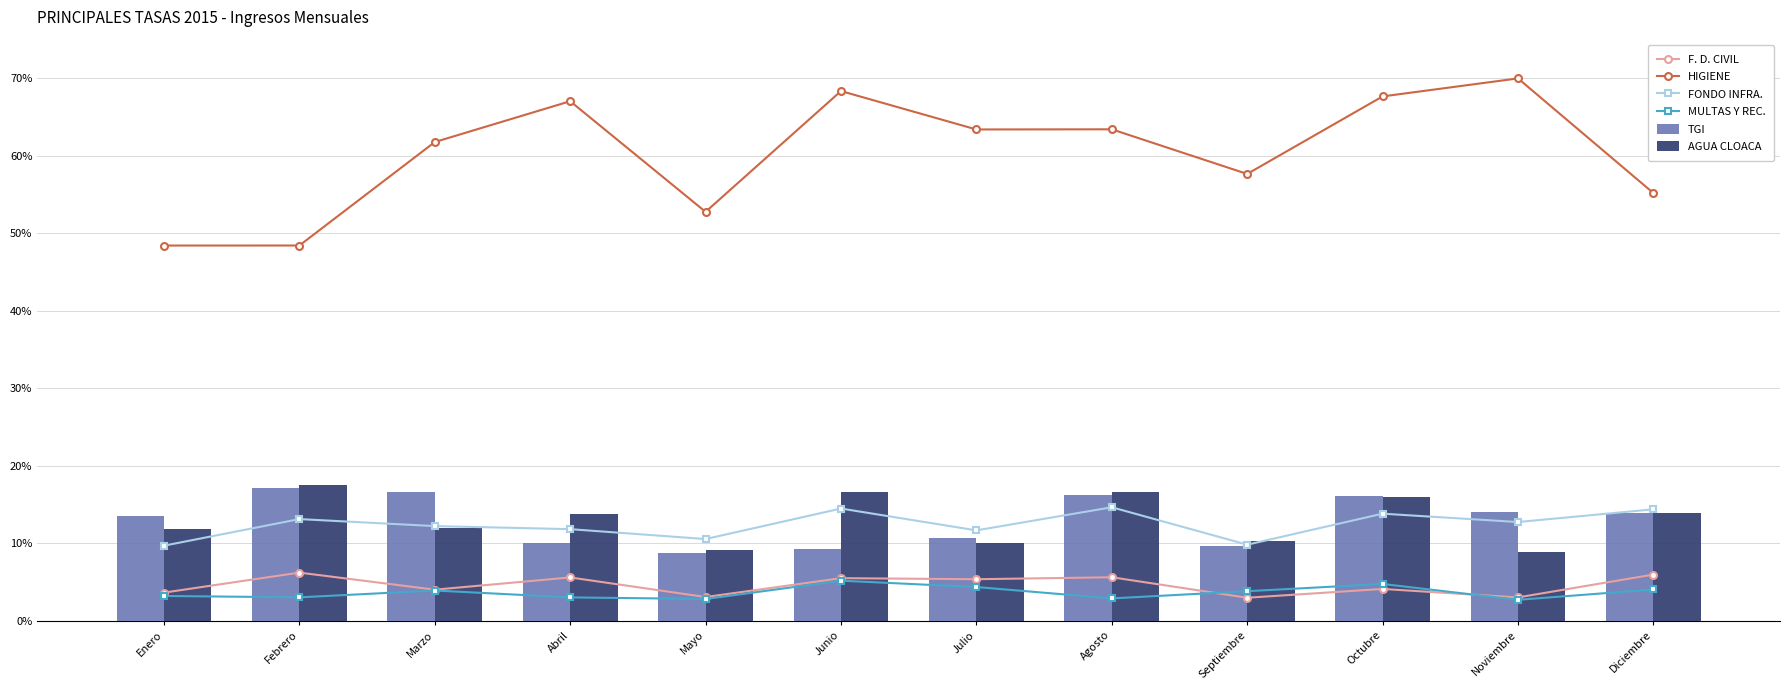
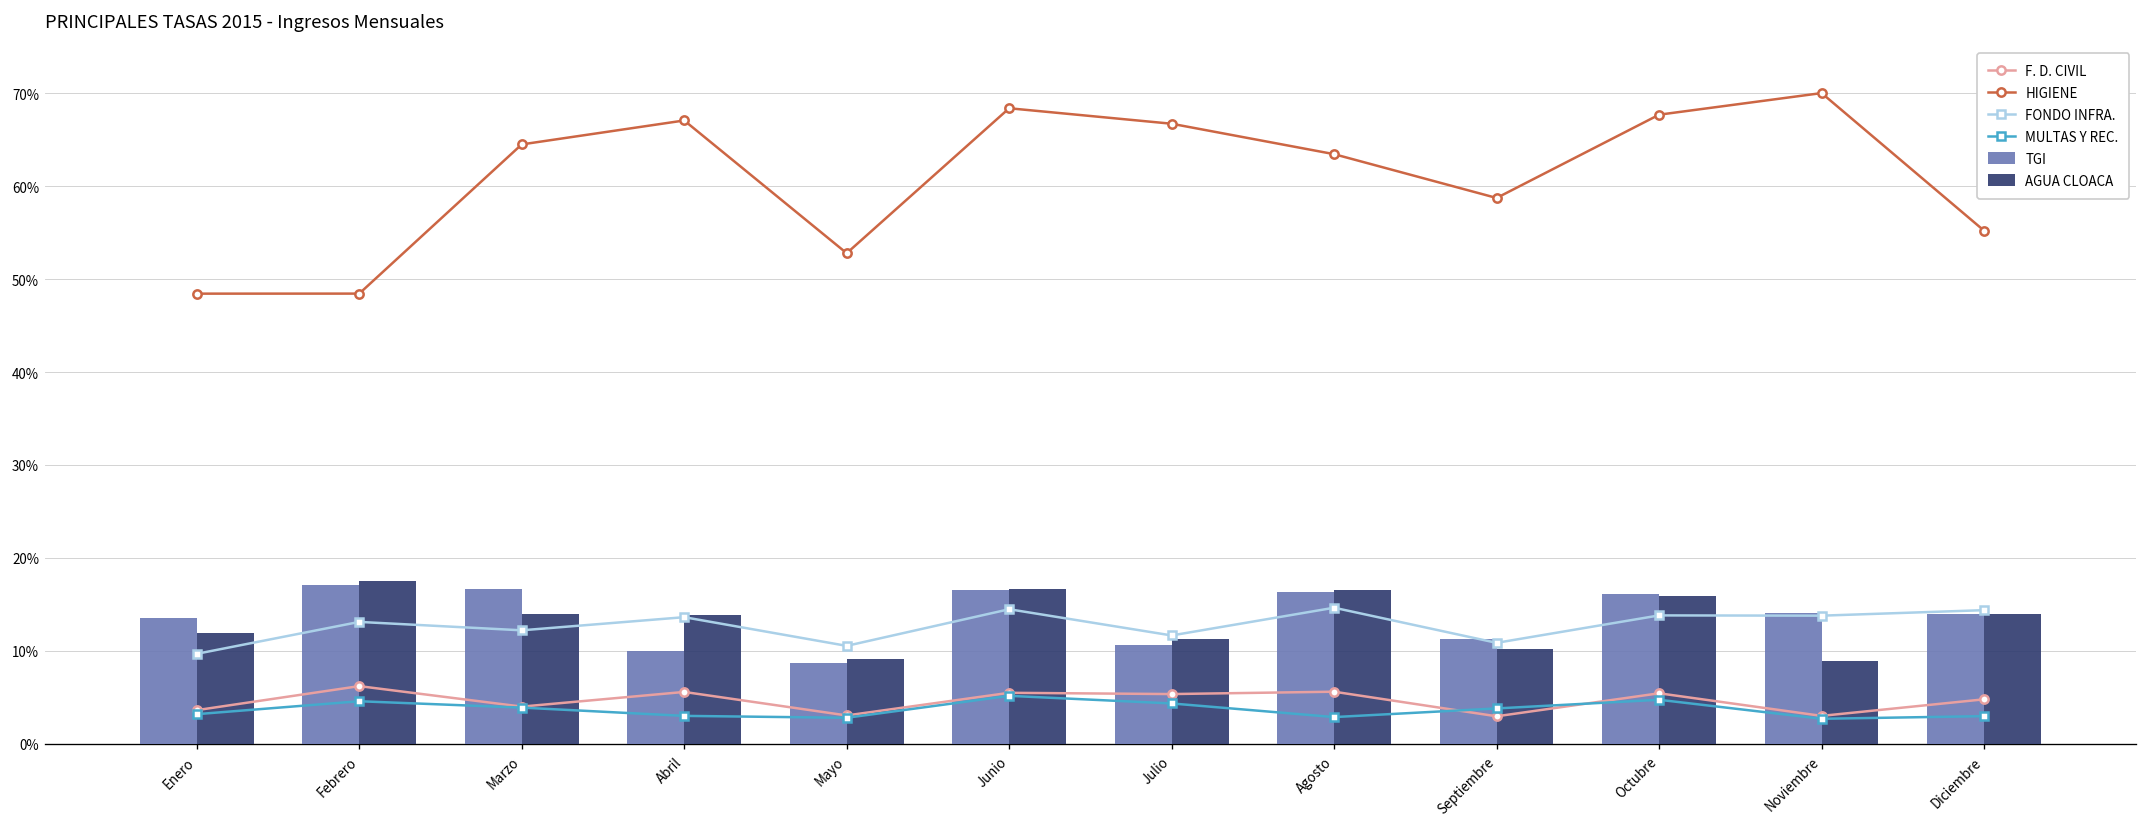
  {
    "TGI": {
      "Enero": "14%",
      "Febrero": "17%",
      "Marzo": "17%",
      "Abril": "10%",
      "Mayo": "9%",
-     "Junio": "9%",
+     "Junio": "17%",
      "Julio": "11%",
      "Agosto": "16%",
-     "Septiembre": "10%",
+     "Septiembre": "11%",
      "Octubre": "16%",
      "Noviembre": "14%",
      "Diciembre": "14%"
    },
    "F. D. CIVIL": {
      "Enero": "4%",
      "Febrero": "6%",
      "Abril": "6%",
      "Julio": "5%",
      "Agosto": "6%",
      "Septiembre": "3%",
-     "Octubre": "4%",
-     "Diciembre": "6%"
+     "Octubre": "5%",
+     "Diciembre": "5%"
    },
    "HIGIENE": {
      "Enero": "48%",
      "Febrero": "48%",
-     "Marzo": "62%",
+     "Marzo": "64%",
      "Abril": "67%",
      "Mayo": "53%",
      "Junio": "68%",
-     "Julio": "63%",
+     "Julio": "67%",
      "Agosto": "63%",
-     "Septiembre": "58%",
+     "Septiembre": "59%",
      "Octubre": "68%",
      "Noviembre": "70%",
      "Diciembre": "55%"
    },
    "AGUA CLOACA": {
      "Enero": "12%",
      "Febrero": "18%",
-     "Marzo": "12%",
+     "Marzo": "14%",
      "Abril": "14%",
      "Mayo": "9%",
      "Junio": "17%",
-     "Julio": "10%",
+     "Julio": "11%",
      "Agosto": "17%",
      "Septiembre": "10%",
      "Octubre": "16%",
      "Noviembre": "9%",
      "Diciembre": "14%"
    },
    "FONDO INFRA.": {
      "Enero": "10%",
      "Febrero": "13%",
      "Marzo": "12%",
-     "Abril": "12%",
+     "Abril": "14%",
      "Mayo": "11%",
      "Junio": "14%",
      "Julio": "12%",
      "Agosto": "15%",
-     "Septiembre": "10%",
+     "Septiembre": "11%",
      "Octubre": "14%",
-     "Noviembre": "13%",
+     "Noviembre": "14%",
      "Diciembre": "14%"
    },
    "MULTAS Y REC.": {
      "Enero": "3%",
-     "Febrero": "3%",
+     "Febrero": "5%",
      "Abril": "3%",
      "Julio": "4%",
      "Agosto": "3%",
      "Septiembre": "4%",
      "Octubre": "5%",
-     "Diciembre": "4%"
+     "Diciembre": "3%"
    }
  }
